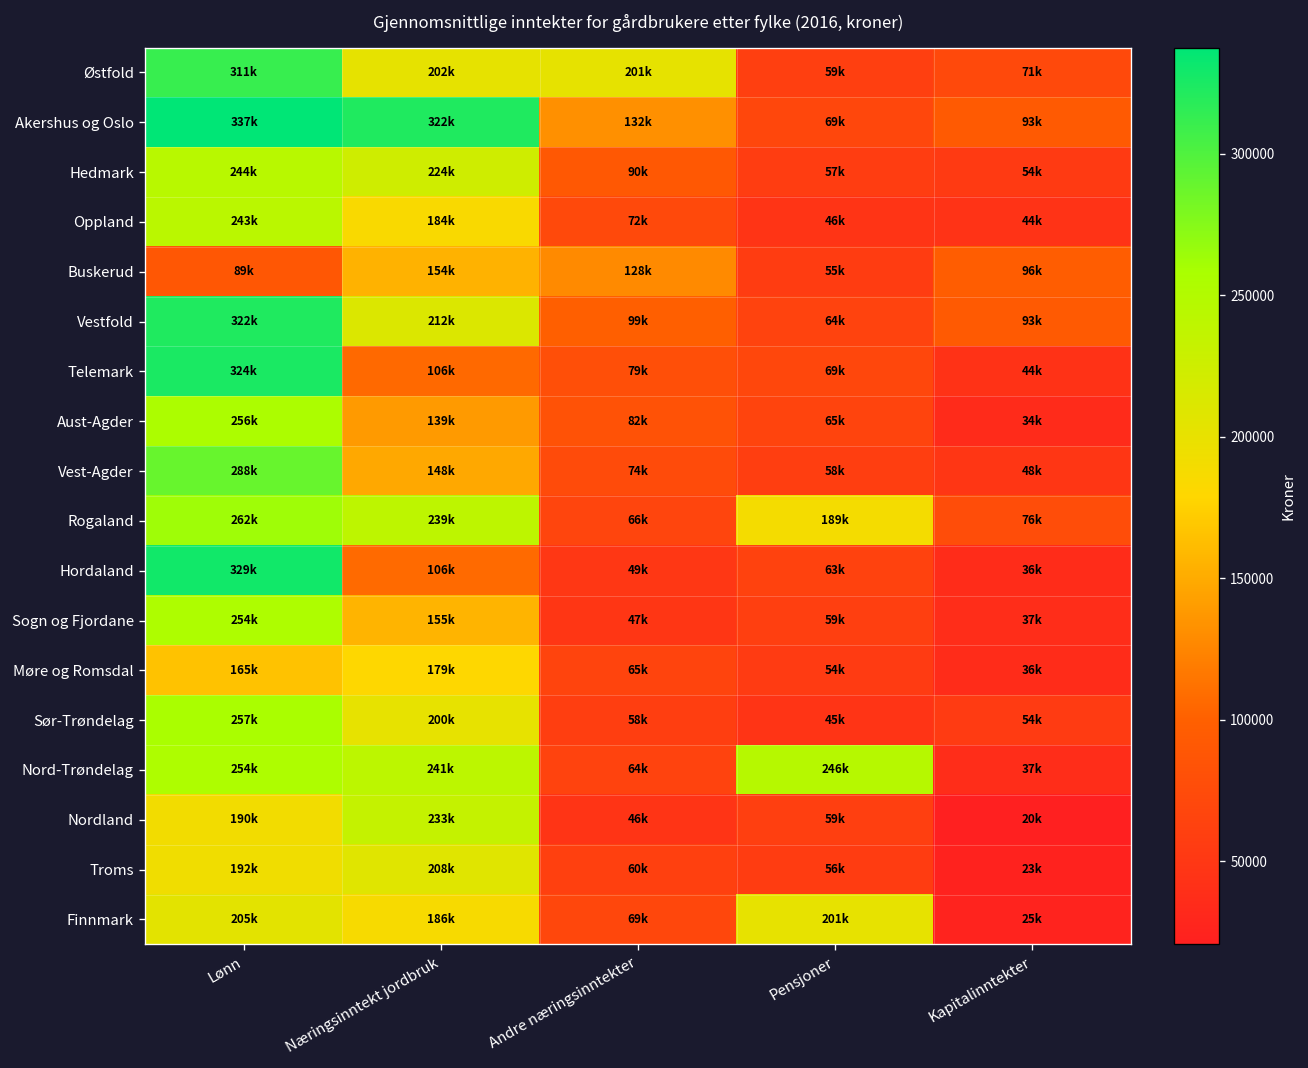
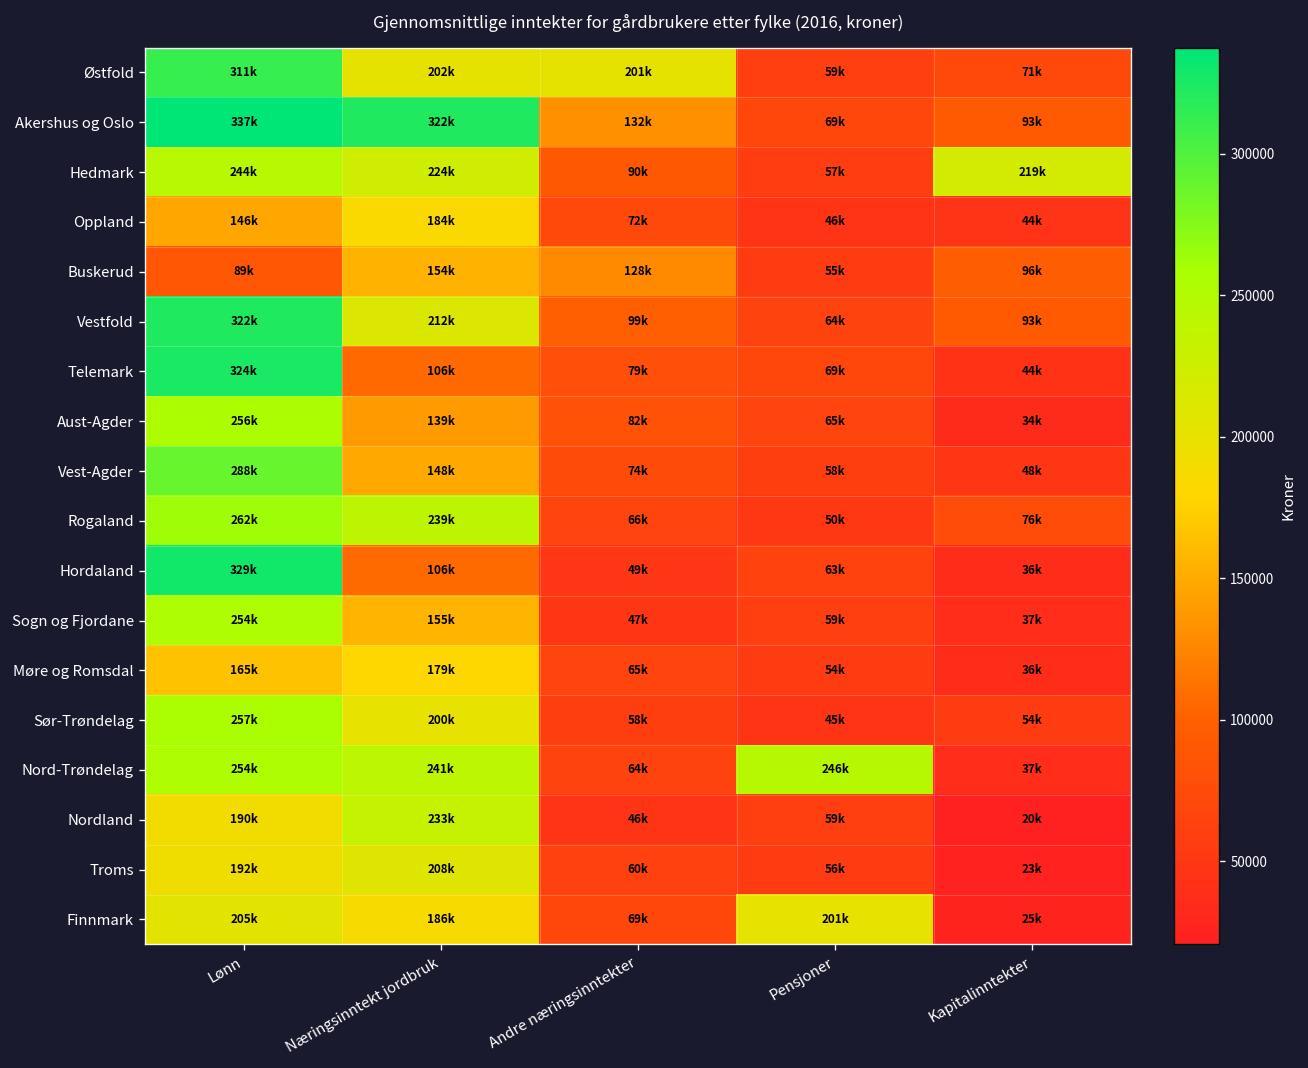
  {
    "Østfold": {
      "Lønn": "311k",
      "Næringsinntekt jordbruk": "202k",
      "Andre næringsinntekter": "201k",
      "Pensjoner": "59k",
      "Kapitalinntekter": "71k"
    },
    "Akershus og Oslo": {
      "Lønn": "337k",
      "Næringsinntekt jordbruk": "322k",
      "Andre næringsinntekter": "132k",
      "Pensjoner": "69k",
      "Kapitalinntekter": "93k"
    },
    "Hedmark": {
      "Lønn": "244k",
      "Næringsinntekt jordbruk": "224k",
      "Andre næringsinntekter": "90k",
      "Pensjoner": "57k",
-     "Kapitalinntekter": "54k"
+     "Kapitalinntekter": "219k"
    },
    "Oppland": {
-     "Lønn": "243k",
+     "Lønn": "146k",
      "Næringsinntekt jordbruk": "184k",
      "Andre næringsinntekter": "72k",
      "Pensjoner": "46k",
      "Kapitalinntekter": "44k"
    },
    "Buskerud": {
      "Lønn": "89k",
      "Næringsinntekt jordbruk": "154k",
      "Andre næringsinntekter": "128k",
      "Pensjoner": "55k",
      "Kapitalinntekter": "96k"
    },
    "Vestfold": {
      "Lønn": "322k",
      "Næringsinntekt jordbruk": "212k",
      "Andre næringsinntekter": "99k",
      "Pensjoner": "64k",
      "Kapitalinntekter": "93k"
    },
    "Telemark": {
      "Lønn": "324k",
      "Næringsinntekt jordbruk": "106k",
      "Andre næringsinntekter": "79k",
      "Pensjoner": "69k",
      "Kapitalinntekter": "44k"
    },
    "Aust-Agder": {
      "Lønn": "256k",
      "Næringsinntekt jordbruk": "139k",
      "Andre næringsinntekter": "82k",
      "Pensjoner": "65k",
      "Kapitalinntekter": "34k"
    },
    "Vest-Agder": {
      "Lønn": "288k",
      "Næringsinntekt jordbruk": "148k",
      "Andre næringsinntekter": "74k",
      "Pensjoner": "58k",
      "Kapitalinntekter": "48k"
    },
    "Rogaland": {
      "Lønn": "262k",
      "Næringsinntekt jordbruk": "239k",
      "Andre næringsinntekter": "66k",
-     "Pensjoner": "189k",
+     "Pensjoner": "50k",
      "Kapitalinntekter": "76k"
    },
    "Hordaland": {
      "Lønn": "329k",
      "Næringsinntekt jordbruk": "106k",
      "Andre næringsinntekter": "49k",
      "Pensjoner": "63k",
      "Kapitalinntekter": "36k"
    },
    "Sogn og Fjordane": {
      "Lønn": "254k",
      "Næringsinntekt jordbruk": "155k",
      "Andre næringsinntekter": "47k",
      "Pensjoner": "59k",
      "Kapitalinntekter": "37k"
    },
    "Møre og Romsdal": {
      "Lønn": "165k",
      "Næringsinntekt jordbruk": "179k",
      "Andre næringsinntekter": "65k",
      "Pensjoner": "54k",
      "Kapitalinntekter": "36k"
    },
    "Sør-Trøndelag": {
      "Lønn": "257k",
      "Næringsinntekt jordbruk": "200k",
      "Andre næringsinntekter": "58k",
      "Pensjoner": "45k",
      "Kapitalinntekter": "54k"
    },
    "Nord-Trøndelag": {
      "Lønn": "254k",
      "Næringsinntekt jordbruk": "241k",
      "Andre næringsinntekter": "64k",
      "Pensjoner": "246k",
      "Kapitalinntekter": "37k"
    },
    "Nordland": {
      "Lønn": "190k",
      "Næringsinntekt jordbruk": "233k",
      "Andre næringsinntekter": "46k",
      "Pensjoner": "59k",
      "Kapitalinntekter": "20k"
    },
    "Troms": {
      "Lønn": "192k",
      "Næringsinntekt jordbruk": "208k",
      "Andre næringsinntekter": "60k",
      "Pensjoner": "56k",
      "Kapitalinntekter": "23k"
    },
    "Finnmark": {
      "Lønn": "205k",
      "Næringsinntekt jordbruk": "186k",
      "Andre næringsinntekter": "69k",
      "Pensjoner": "201k",
      "Kapitalinntekter": "25k"
    }
  }
